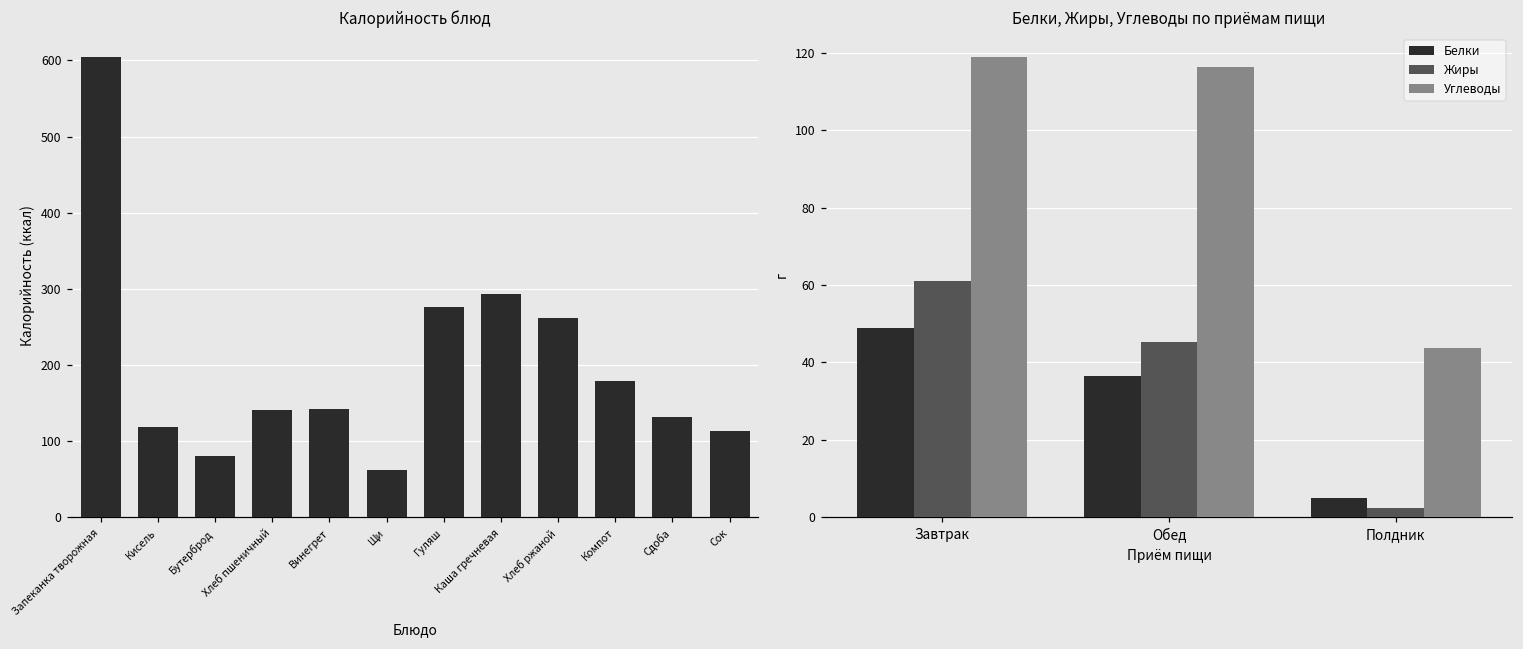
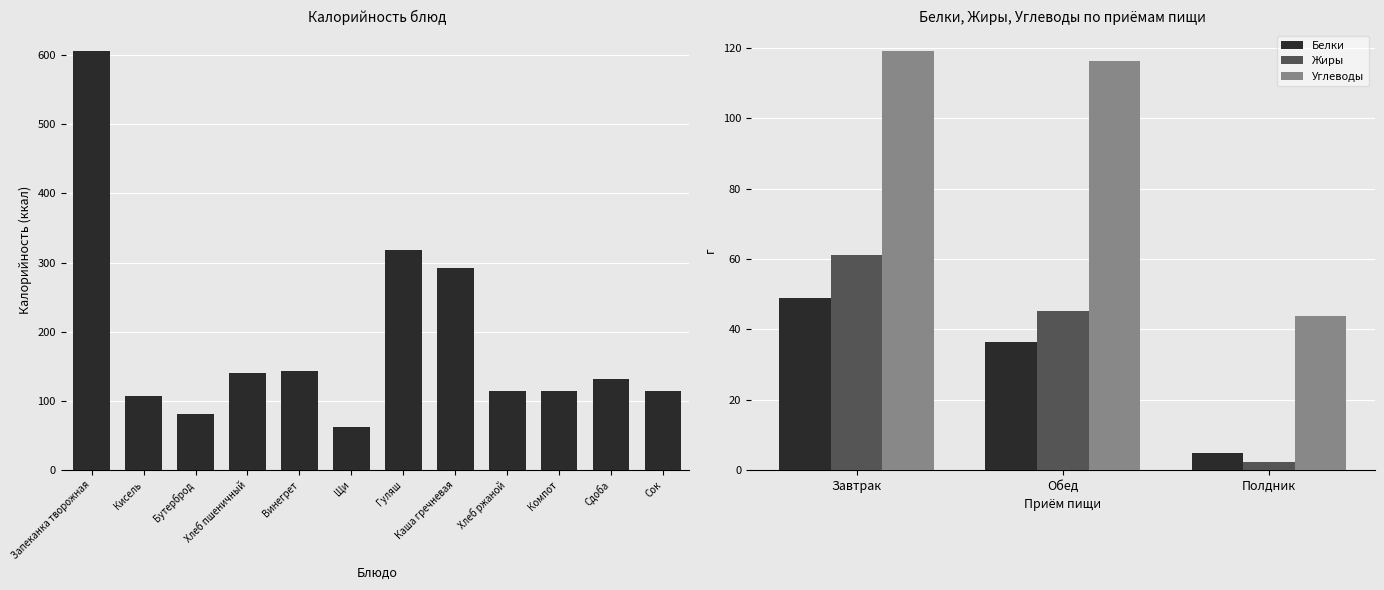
  {
    "Калорийность блюд": {
      "Запеканка творожная": 610,
-     "Кисель": 120,
+     "Кисель": 110,
      "Бутерброд": 80,
      "Хлеб пшеничный": 140,
      "Винегрет": 140,
      "Щи": 60,
-     "Гуляш": 280,
+     "Гуляш": 320,
      "Каша гречневая": 290,
-     "Хлеб ржаной": 260,
-     "Компот": 180,
+     "Хлеб ржаной": 120,
+     "Компот": 110,
      "Сдоба": 130,
      "Сок": 110
    },
    "Белки, Жиры, Углеводы по приёмам пищи": {
      "Белки": {
        "Завтрак": 49,
        "Обед": 36,
        "Полдник": 5
      },
      "Жиры": {
        "Завтрак": 61,
        "Обед": 45,
        "Полдник": 2
      },
      "Углеводы": {
        "Завтрак": 119,
        "Обед": 116,
        "Полдник": 44
      }
    }
  }
